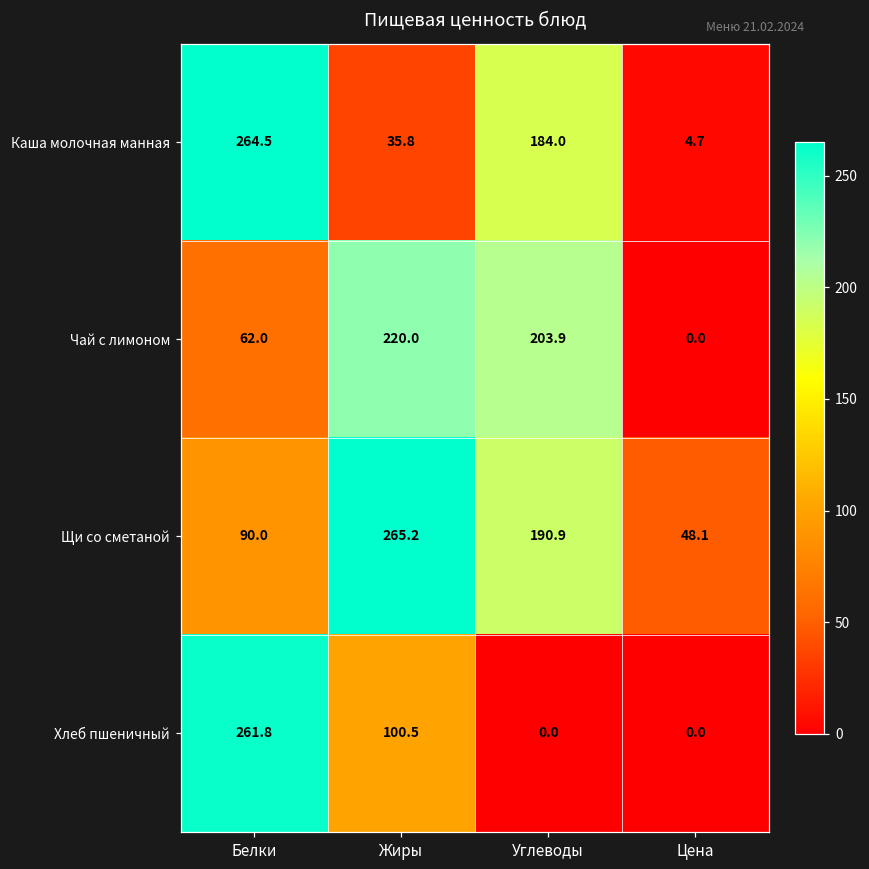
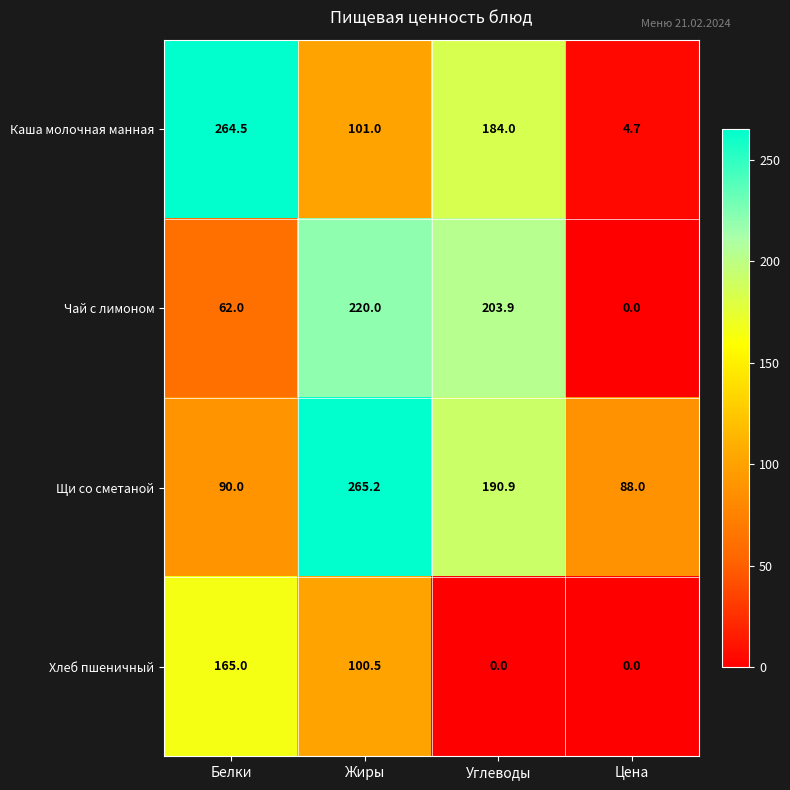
  {
    "Каша молочная манная": {
      "Белки": 264.5,
-     "Жиры": 35.8,
+     "Жиры": 101.0,
      "Углеводы": 184.0,
      "Цена": 4.7
    },
    "Чай с лимоном": {
      "Белки": 62.0,
      "Жиры": 220.0,
      "Углеводы": 203.9,
      "Цена": 0.0
    },
    "Щи со сметаной": {
      "Белки": 90.0,
      "Жиры": 265.2,
      "Углеводы": 190.9,
-     "Цена": 48.1
+     "Цена": 88.0
    },
    "Хлеб пшеничный": {
-     "Белки": 261.8,
+     "Белки": 165.0,
      "Жиры": 100.5,
      "Углеводы": 0.0,
      "Цена": 0.0
    }
  }
